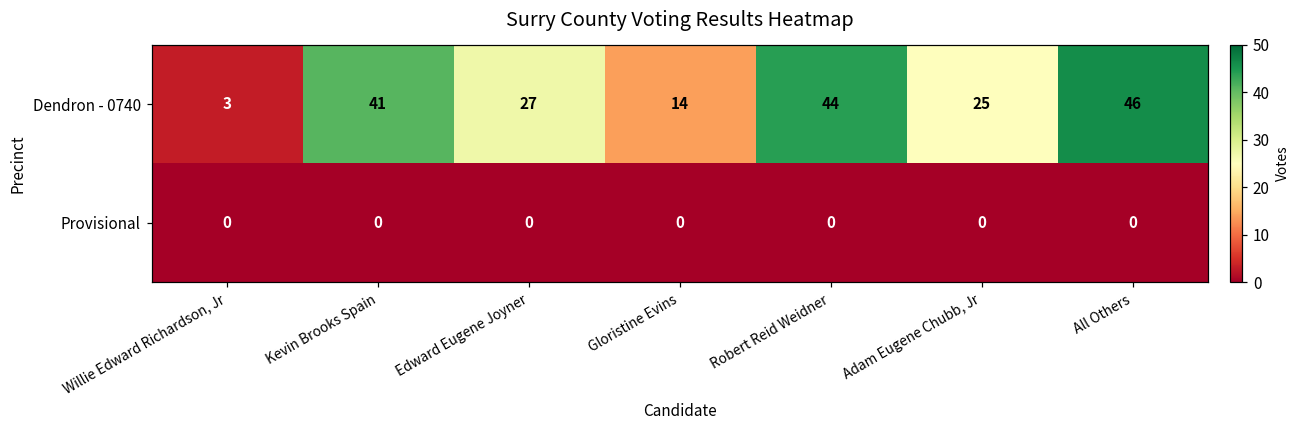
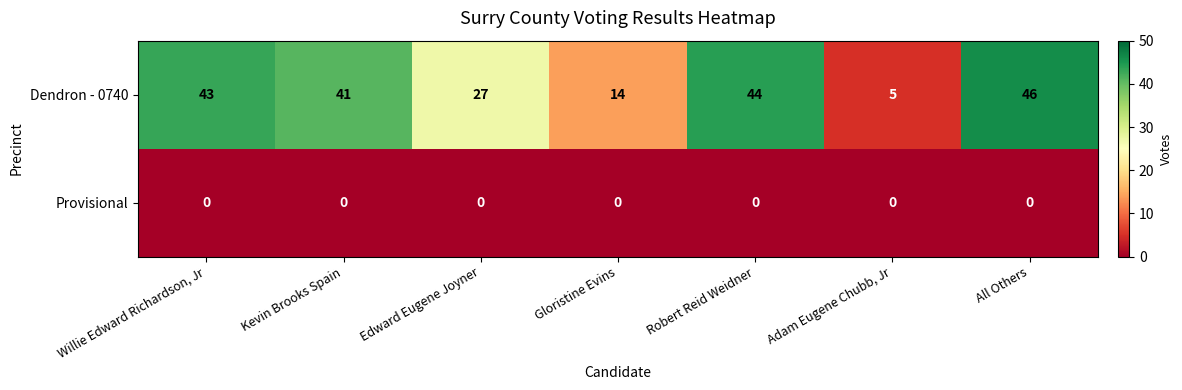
  {
    "Dendron - 0740": {
-     "Willie Edward Richardson, Jr": 3,
+     "Willie Edward Richardson, Jr": 43,
      "Kevin Brooks Spain": 41,
      "Edward Eugene Joyner": 27,
      "Gloristine Evins": 14,
      "Robert Reid Weidner": 44,
-     "Adam Eugene Chubb, Jr": 25,
+     "Adam Eugene Chubb, Jr": 5,
      "All Others": 46
    },
    "Provisional": {
      "Willie Edward Richardson, Jr": 0,
      "Kevin Brooks Spain": 0,
      "Edward Eugene Joyner": 0,
      "Gloristine Evins": 0,
      "Robert Reid Weidner": 0,
      "Adam Eugene Chubb, Jr": 0,
      "All Others": 0
    }
  }
